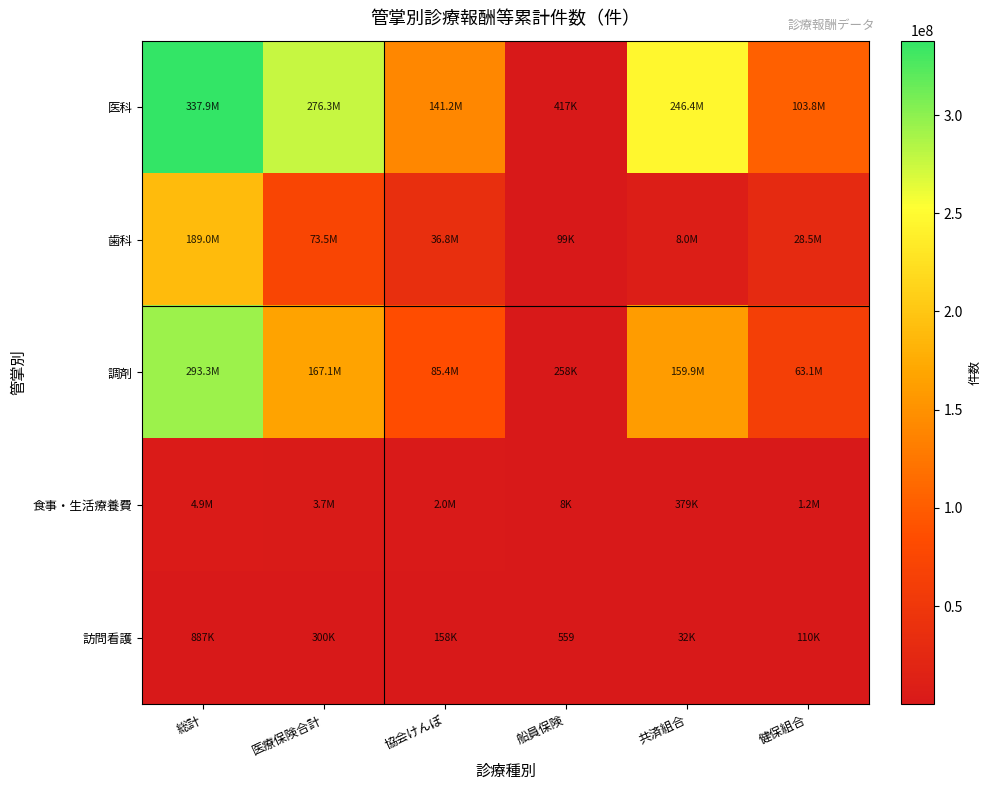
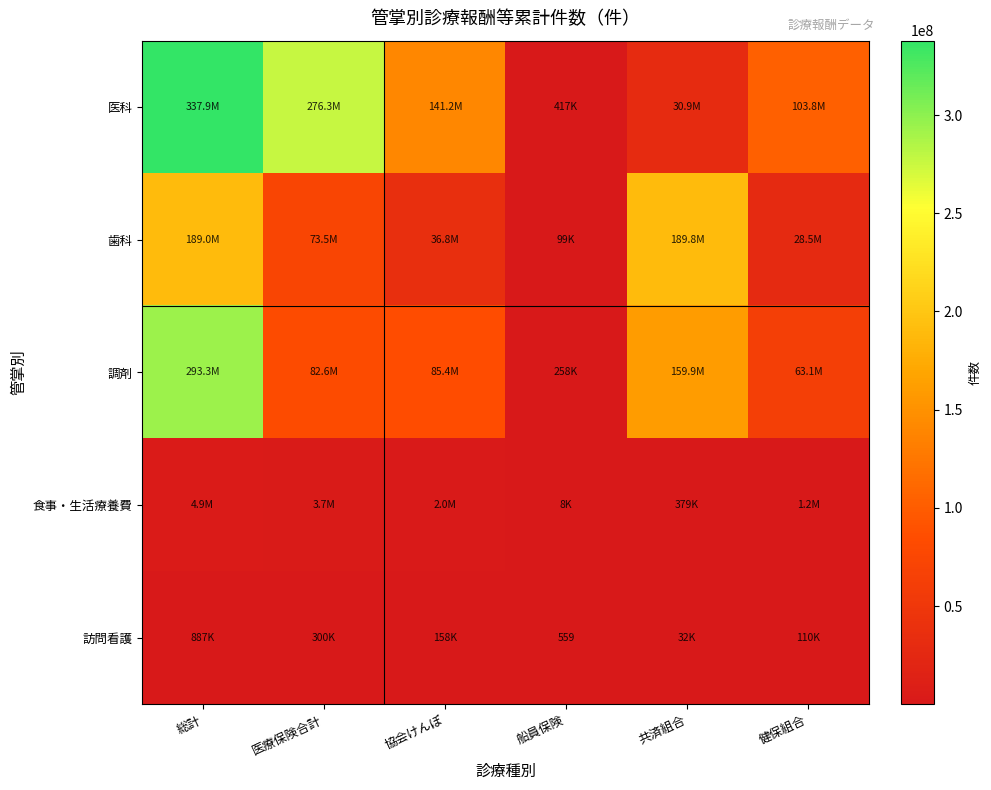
  {
    "医科": {
      "総計": "337.9M",
      "医療保険合計": "276.3M",
      "協会けんぽ": "141.2M",
      "船員保険": "417K",
-     "共済組合": "246.4M",
+     "共済組合": "30.9M",
      "健保組合": "103.8M"
    },
    "歯科": {
      "総計": "189.0M",
      "医療保険合計": "73.5M",
      "協会けんぽ": "36.8M",
      "船員保険": "99K",
-     "共済組合": "8.0M",
+     "共済組合": "189.8M",
      "健保組合": "28.5M"
    },
    "調剤": {
      "総計": "293.3M",
-     "医療保険合計": "167.1M",
+     "医療保険合計": "82.6M",
      "協会けんぽ": "85.4M",
      "船員保険": "258K",
      "共済組合": "159.9M",
      "健保組合": "63.1M"
    },
    "食事・生活療養費": {
      "総計": "4.9M",
      "医療保険合計": "3.7M",
      "協会けんぽ": "2.0M",
      "船員保険": "8K",
      "共済組合": "379K",
      "健保組合": "1.2M"
    },
    "訪問看護": {
      "総計": "887K",
      "医療保険合計": "300K",
      "協会けんぽ": "158K",
      "船員保険": "559",
      "共済組合": "32K",
      "健保組合": "110K"
    }
  }
